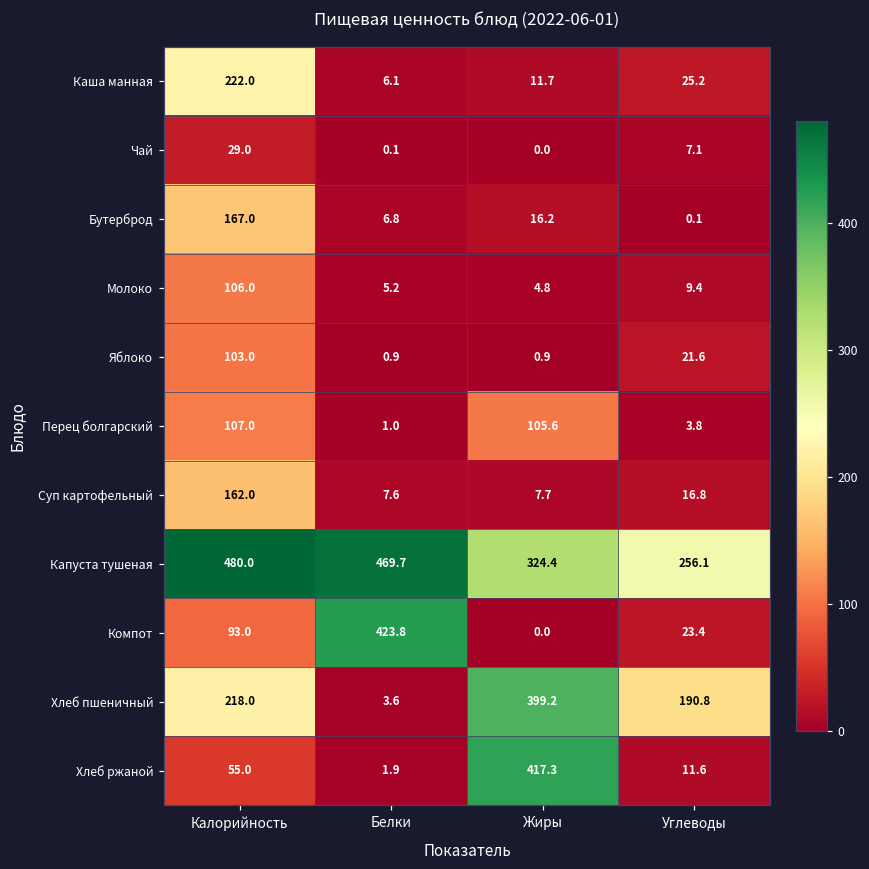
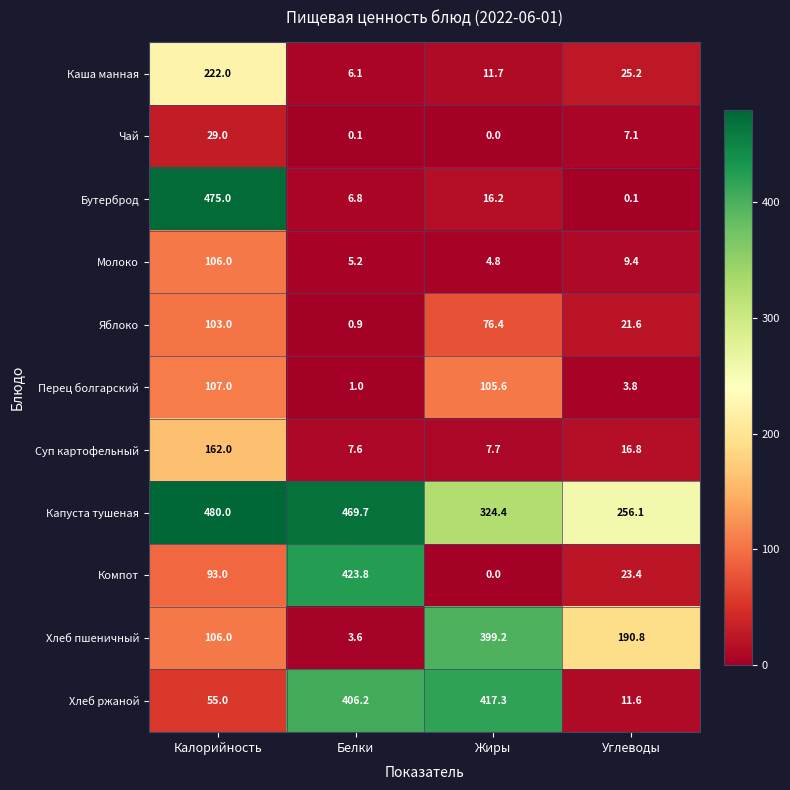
  {
    "Каша манная": {
      "Калорийность": 222.0,
      "Белки": 6.1,
      "Жиры": 11.7,
      "Углеводы": 25.2
    },
    "Чай": {
      "Калорийность": 29.0,
      "Белки": 0.1,
      "Жиры": 0.0,
      "Углеводы": 7.1
    },
    "Бутерброд": {
-     "Калорийность": 167.0,
+     "Калорийность": 475.0,
      "Белки": 6.8,
      "Жиры": 16.2,
      "Углеводы": 0.1
    },
    "Молоко": {
      "Калорийность": 106.0,
      "Белки": 5.2,
      "Жиры": 4.8,
      "Углеводы": 9.4
    },
    "Яблоко": {
      "Калорийность": 103.0,
      "Белки": 0.9,
-     "Жиры": 0.9,
+     "Жиры": 76.4,
      "Углеводы": 21.6
    },
    "Перец болгарский": {
      "Калорийность": 107.0,
      "Белки": 1.0,
      "Жиры": 105.6,
      "Углеводы": 3.8
    },
    "Суп картофельный": {
      "Калорийность": 162.0,
      "Белки": 7.6,
      "Жиры": 7.7,
      "Углеводы": 16.8
    },
    "Капуста тушеная": {
      "Калорийность": 480.0,
      "Белки": 469.7,
      "Жиры": 324.4,
      "Углеводы": 256.1
    },
    "Компот": {
      "Калорийность": 93.0,
      "Белки": 423.8,
      "Жиры": 0.0,
      "Углеводы": 23.4
    },
    "Хлеб пшеничный": {
-     "Калорийность": 218.0,
+     "Калорийность": 106.0,
      "Белки": 3.6,
      "Жиры": 399.2,
      "Углеводы": 190.8
    },
    "Хлеб ржаной": {
      "Калорийность": 55.0,
-     "Белки": 1.9,
+     "Белки": 406.2,
      "Жиры": 417.3,
      "Углеводы": 11.6
    }
  }
